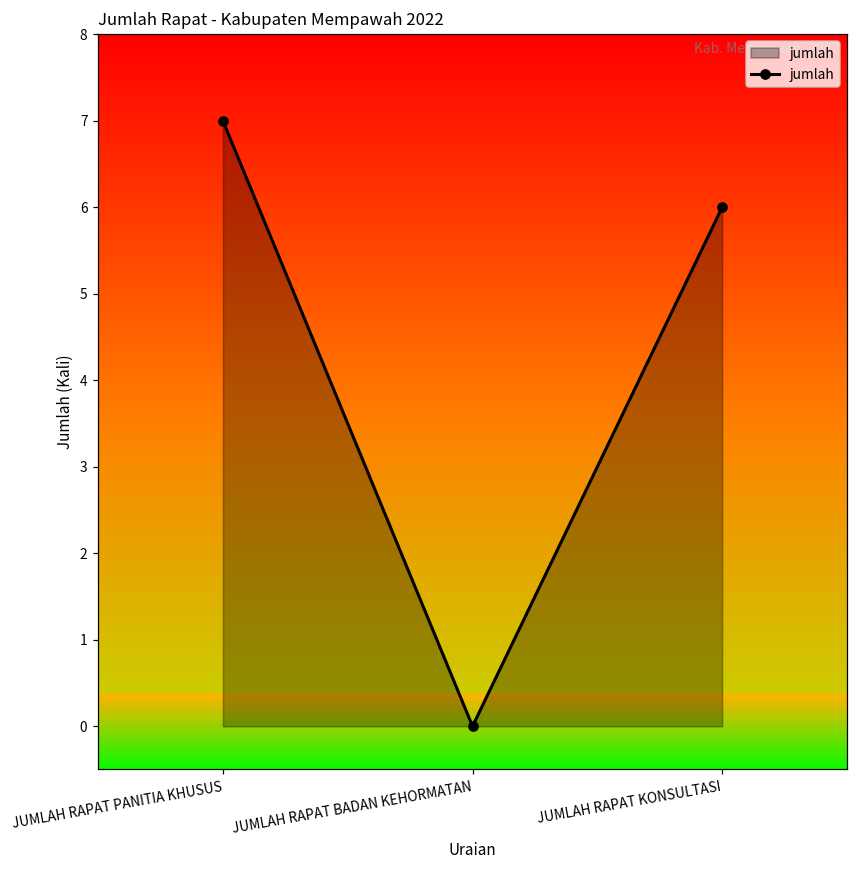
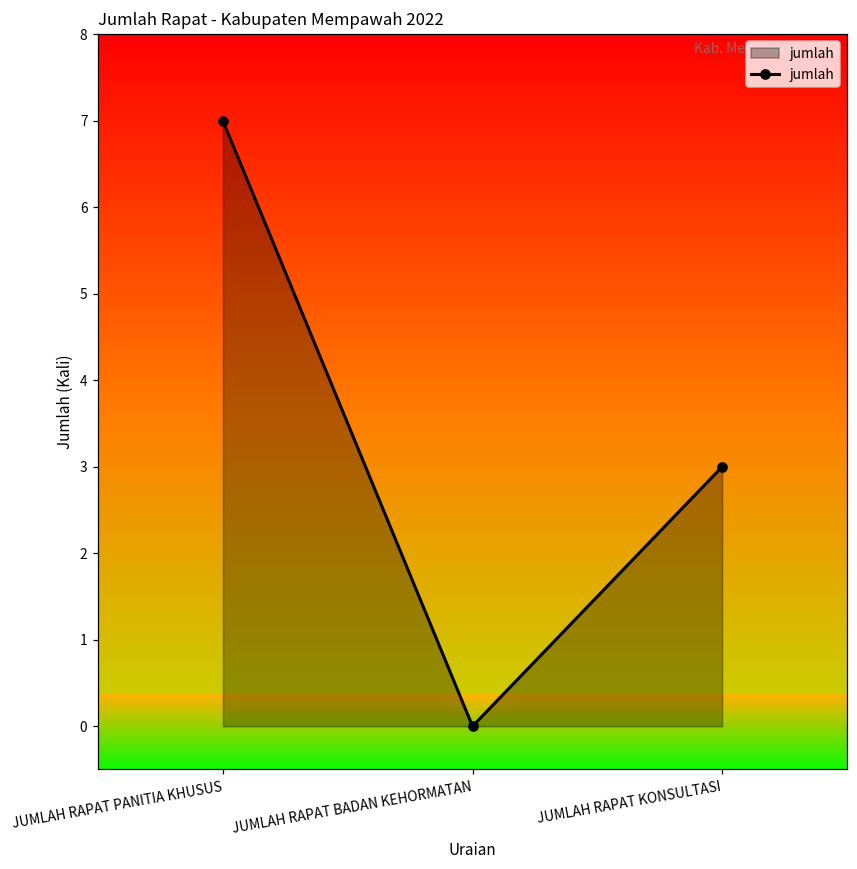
  {
    "JUMLAH RAPAT PANITIA KHUSUS": 7,
    "JUMLAH RAPAT BADAN KEHORMATAN": 0,
-   "JUMLAH RAPAT KONSULTASI": 6
+   "JUMLAH RAPAT KONSULTASI": 3
  }
